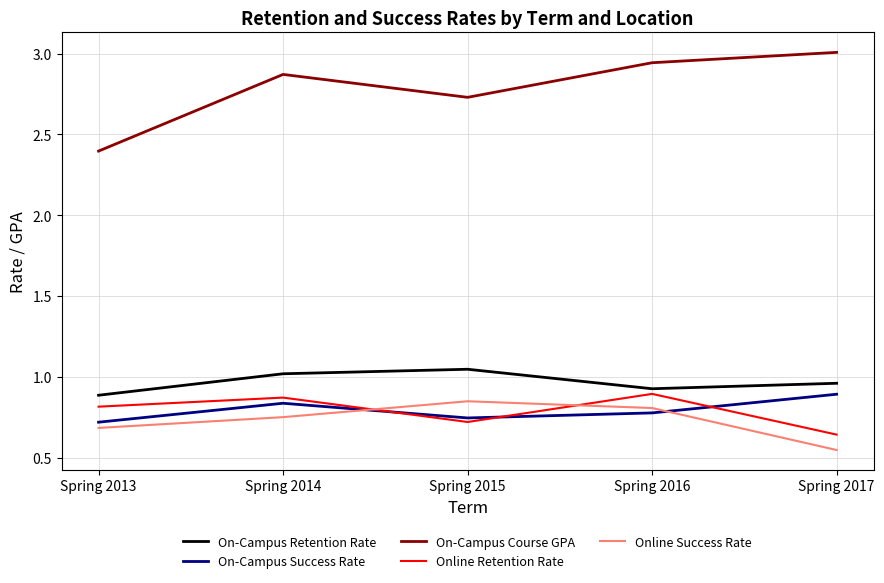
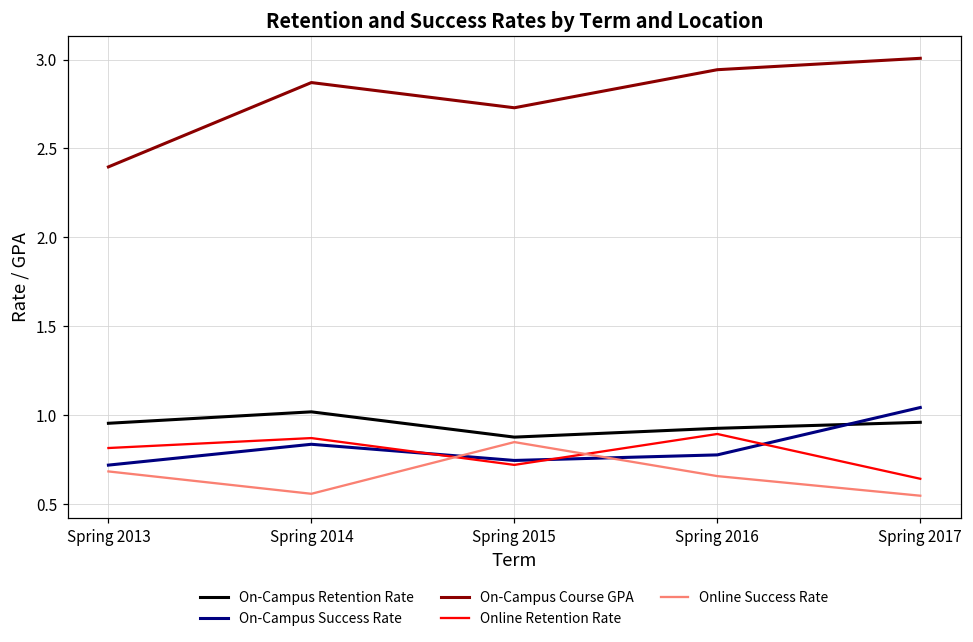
  {
    "On-Campus Retention Rate": {
-     "Spring 2013": 0.89,
+     "Spring 2013": 0.95,
      "Spring 2014": 1.02,
-     "Spring 2015": 1.05,
+     "Spring 2015": 0.88,
      "Spring 2016": 0.93,
      "Spring 2017": 0.96
    },
    "On-Campus Success Rate": {
      "Spring 2013": 0.72,
      "Spring 2014": 0.84,
      "Spring 2015": 0.75,
      "Spring 2016": 0.78,
-     "Spring 2017": 0.89
+     "Spring 2017": 1.04
    },
    "On-Campus Course GPA": {
      "Spring 2013": 2.40,
      "Spring 2014": 2.87,
      "Spring 2015": 2.73,
      "Spring 2016": 2.94,
      "Spring 2017": 3.01
    },
    "Online Retention Rate": {
      "Spring 2013": 0.82,
      "Spring 2014": 0.87,
      "Spring 2015": 0.72,
      "Spring 2016": 0.89,
      "Spring 2017": 0.64
    },
    "Online Success Rate": {
      "Spring 2013": 0.68,
-     "Spring 2014": 0.75,
+     "Spring 2014": 0.56,
      "Spring 2015": 0.85,
-     "Spring 2016": 0.81,
+     "Spring 2016": 0.66,
      "Spring 2017": 0.55
    }
  }
